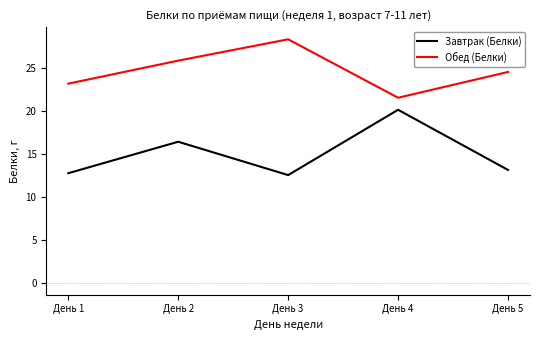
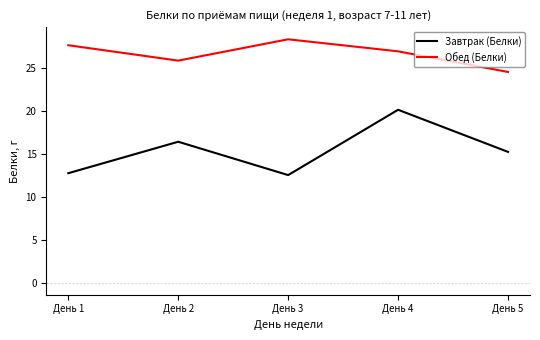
  {
    "Завтрак (Белки)": {
      "День 1": 13,
      "День 2": 16,
      "День 3": 13,
      "День 4": 20,
-     "День 5": 13
+     "День 5": 15
    },
    "Обед (Белки)": {
-     "День 1": 23,
+     "День 1": 28,
      "День 2": 26,
      "День 3": 28,
-     "День 4": 22,
+     "День 4": 27,
      "День 5": 25
    }
  }
